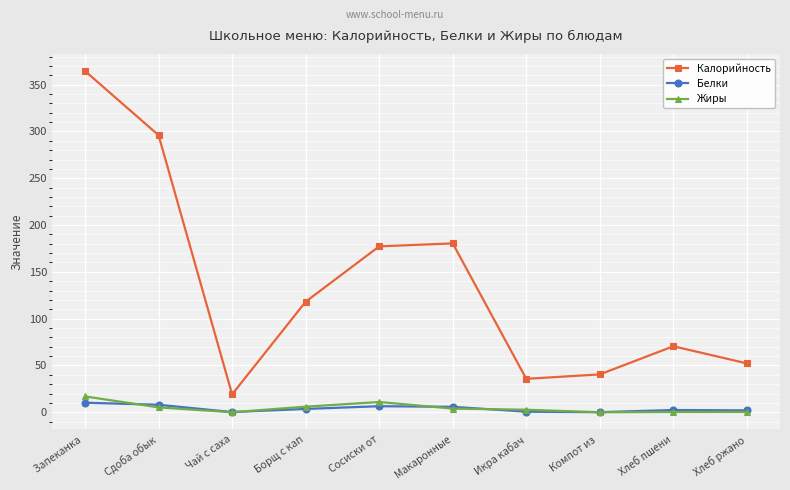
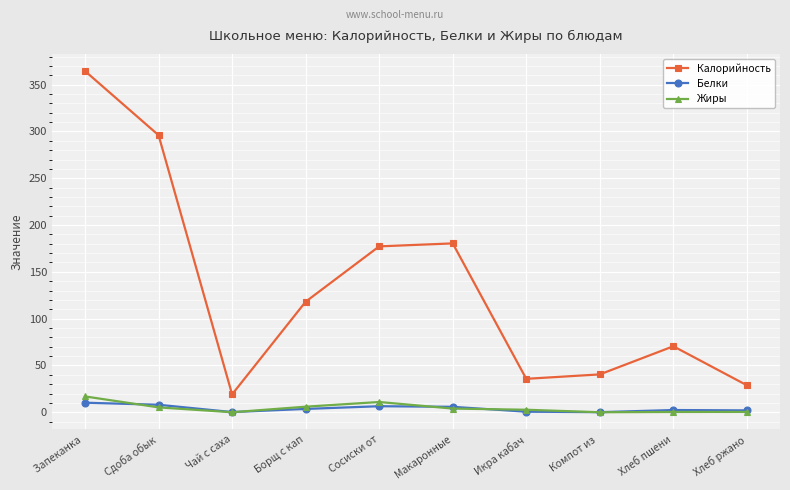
  {
    "Калорийность": {
      "Запеканка": 360,
      "Сдоба обык": 300,
      "Чай с саха": 20,
      "Борщ с кап": 120,
      "Сосиски от": 180,
      "Макаронные": 180,
      "Икра кабач": 40,
      "Компот из": 40,
      "Хлеб пшени": 70,
-     "Хлеб ржано": 50
+     "Хлеб ржано": 30
    },
    "Белки": {
      "Запеканка": 10,
      "Сдоба обык": 10,
      "Сосиски от": 10
    },
    "Жиры": {
      "Запеканка": 20,
      "Сдоба обык": 10,
      "Сосиски от": 10
    }
  }
